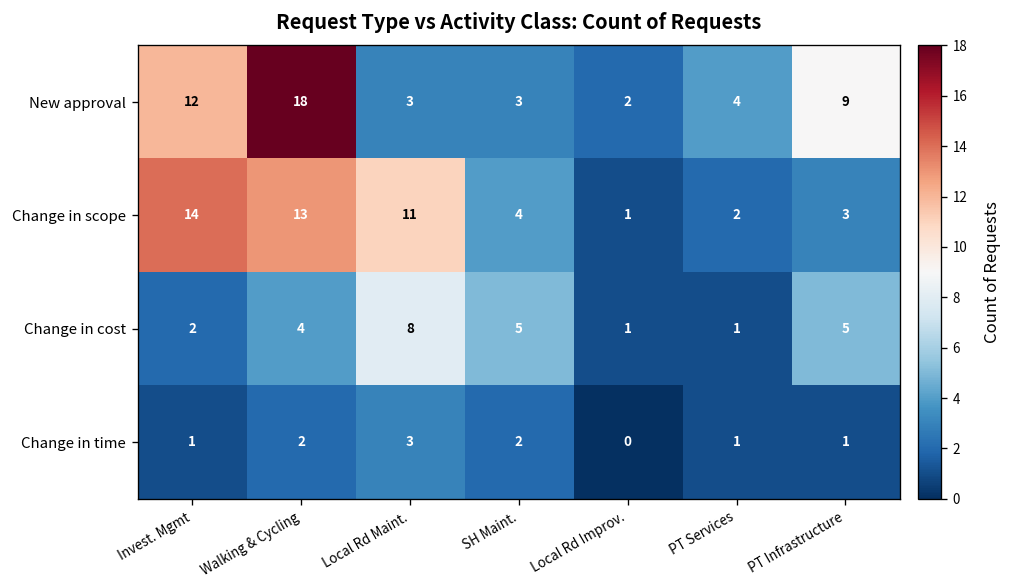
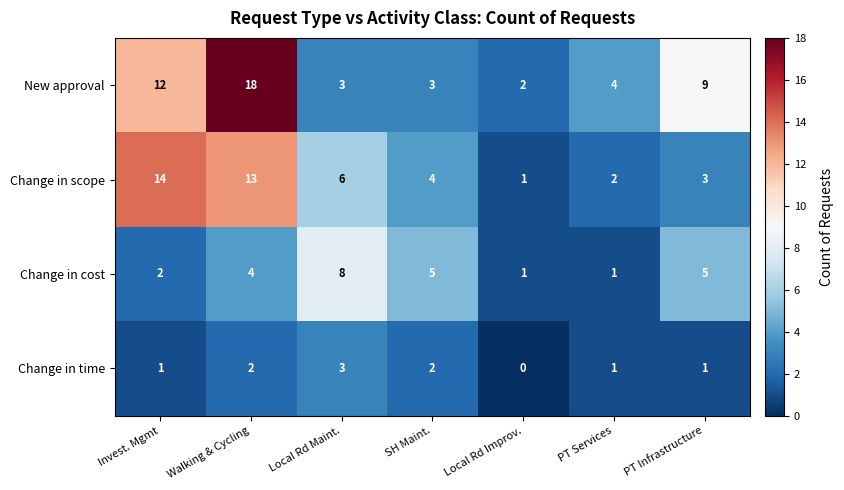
  {
    "New approval": {
      "Invest. Mgmt": 12,
      "Walking & Cycling": 18,
      "Local Rd Maint.": 3,
      "SH Maint.": 3,
      "Local Rd Improv.": 2,
      "PT Services": 4,
      "PT Infrastructure": 9
    },
    "Change in scope": {
      "Invest. Mgmt": 14,
      "Walking & Cycling": 13,
-     "Local Rd Maint.": 11,
+     "Local Rd Maint.": 6,
      "SH Maint.": 4,
      "Local Rd Improv.": 1,
      "PT Services": 2,
      "PT Infrastructure": 3
    },
    "Change in cost": {
      "Invest. Mgmt": 2,
      "Walking & Cycling": 4,
      "Local Rd Maint.": 8,
      "SH Maint.": 5,
      "Local Rd Improv.": 1,
      "PT Services": 1,
      "PT Infrastructure": 5
    },
    "Change in time": {
      "Invest. Mgmt": 1,
      "Walking & Cycling": 2,
      "Local Rd Maint.": 3,
      "SH Maint.": 2,
      "Local Rd Improv.": 0,
      "PT Services": 1,
      "PT Infrastructure": 1
    }
  }
